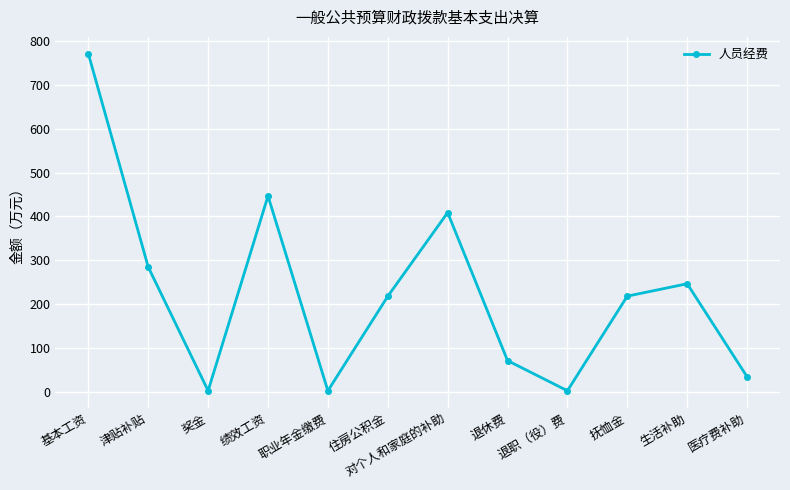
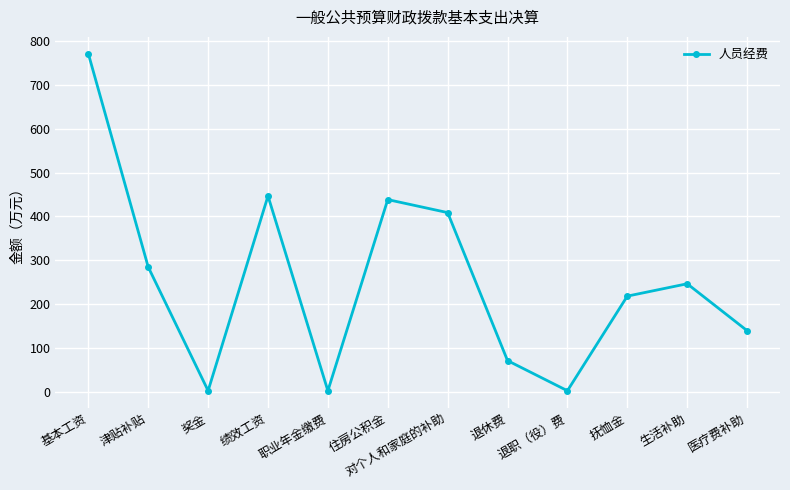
  {
    "基本工资": 770,
    "津贴补贴": 280,
    "奖金": 0,
    "绩效工资": 450,
    "职业年金缴费": 0,
-   "住房公积金": 220,
+   "住房公积金": 440,
    "对个人和家庭的补助": 410,
    "退休费": 70,
    "退职（役）费": 0,
    "抚恤金": 220,
    "生活补助": 250,
-   "医疗费补助": 30
+   "医疗费补助": 140
  }
